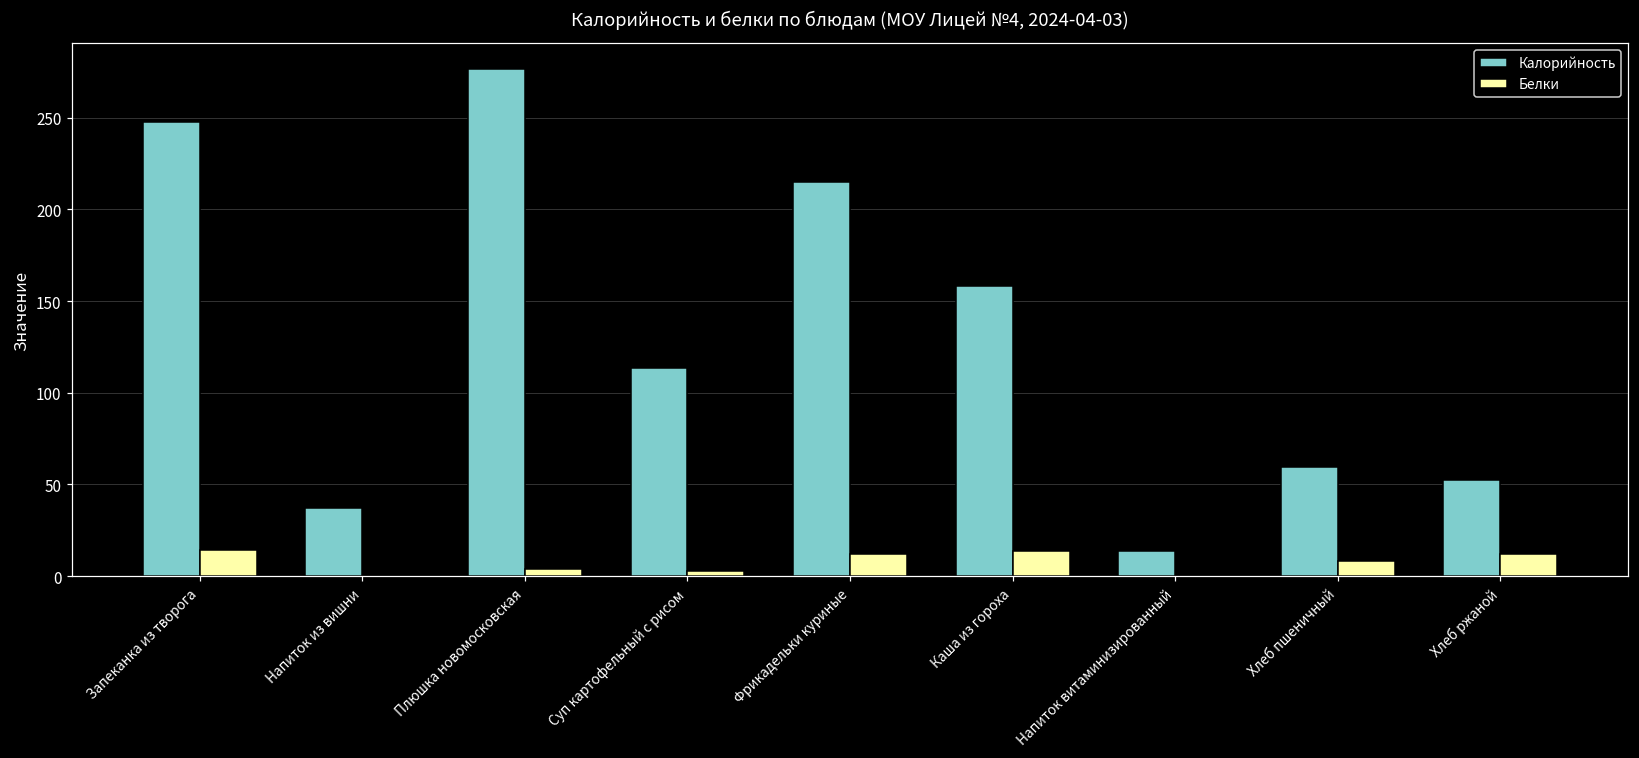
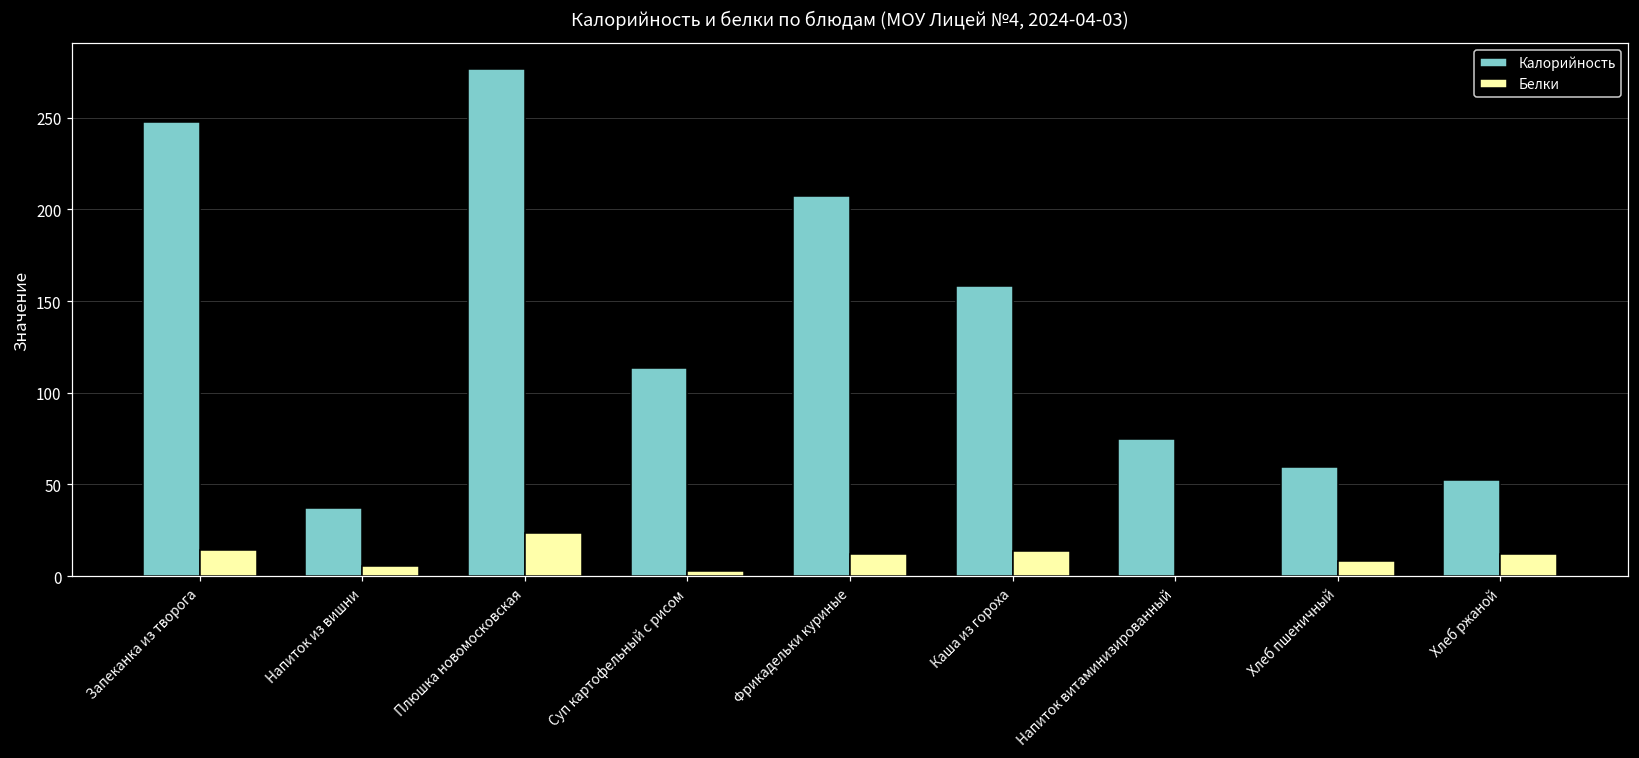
  {
    "Калорийность": {
      "Запеканка из творога": 247,
      "Напиток из вишни": 37,
      "Плюшка новомосковская": 277,
      "Суп картофельный с рисом": 113,
-     "Фрикадельки куриные": 215,
+     "Фрикадельки куриные": 208,
      "Каша из гороха": 158,
-     "Напиток витаминизированный": 14,
+     "Напиток витаминизированный": 75,
      "Хлеб пшеничный": 60,
      "Хлеб ржаной": 52
    },
    "Белки": {
      "Запеканка из творога": 14,
-     "Напиток из вишни": 0,
-     "Плюшка новомосковская": 4,
+     "Напиток из вишни": 6,
+     "Плюшка новомосковская": 24,
      "Суп картофельный с рисом": 3,
      "Фрикадельки куриные": 12,
      "Каша из гороха": 14,
      "Напиток витаминизированный": 0,
      "Хлеб пшеничный": 8,
      "Хлеб ржаной": 12
    }
  }
